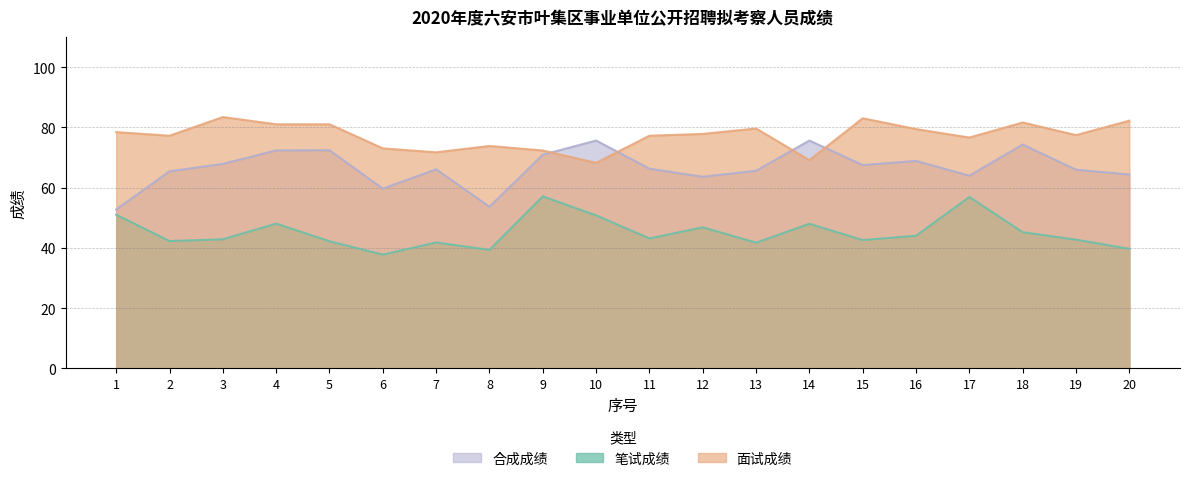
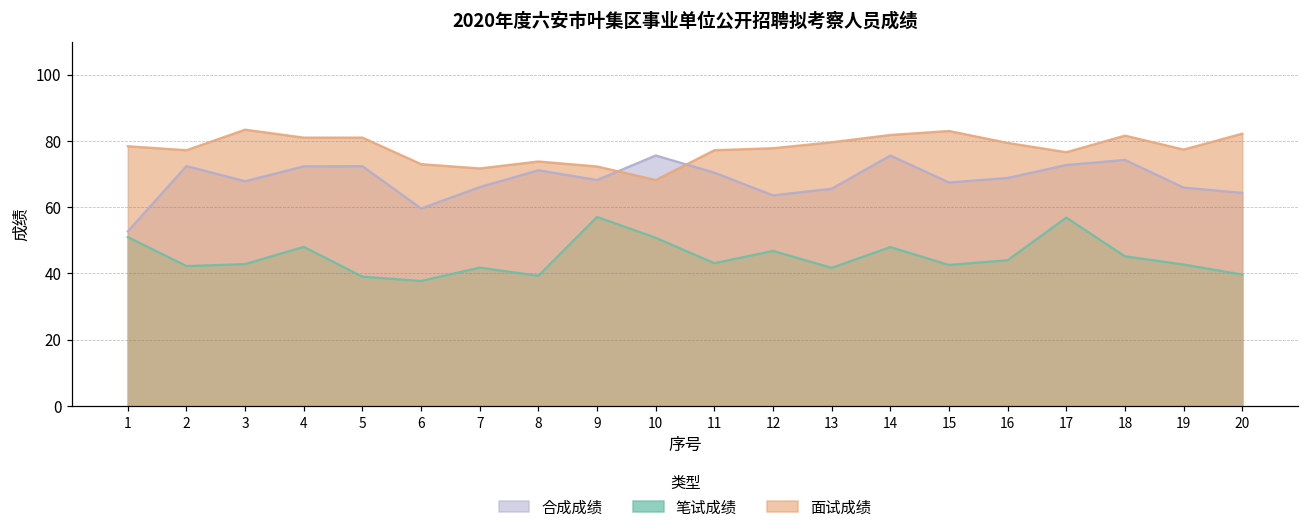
  {
    "合成成绩": {
      "1": 53,
-     "2": 65,
+     "2": 72,
      "3": 68,
      "4": 72,
      "5": 72,
      "6": 60,
      "7": 66,
-     "8": 54,
-     "9": 71,
+     "8": 71,
+     "9": 68,
      "10": 76,
-     "11": 66,
+     "11": 70,
      "12": 64,
      "13": 66,
      "14": 76,
      "15": 67,
      "16": 69,
-     "17": 64,
+     "17": 73,
      "18": 74,
      "19": 66,
      "20": 64
    },
    "笔试成绩": {
      "1": 51,
      "2": 42,
      "3": 43,
      "4": 48,
-     "5": 42,
+     "5": 39,
      "6": 38,
      "7": 42,
      "8": 39,
      "9": 57,
      "10": 51,
      "11": 43,
      "12": 47,
      "13": 42,
      "14": 48,
      "15": 43,
      "16": 44,
      "17": 57,
      "18": 45,
      "19": 43,
      "20": 40
    },
    "面试成绩": {
      "1": 78,
      "2": 77,
      "3": 83,
      "4": 81,
      "5": 81,
      "6": 73,
      "7": 72,
      "8": 74,
      "9": 72,
      "10": 68,
      "11": 77,
      "12": 78,
      "13": 80,
-     "14": 69,
+     "14": 82,
      "15": 83,
      "16": 79,
      "17": 77,
      "18": 82,
      "19": 77,
      "20": 82
    }
  }
